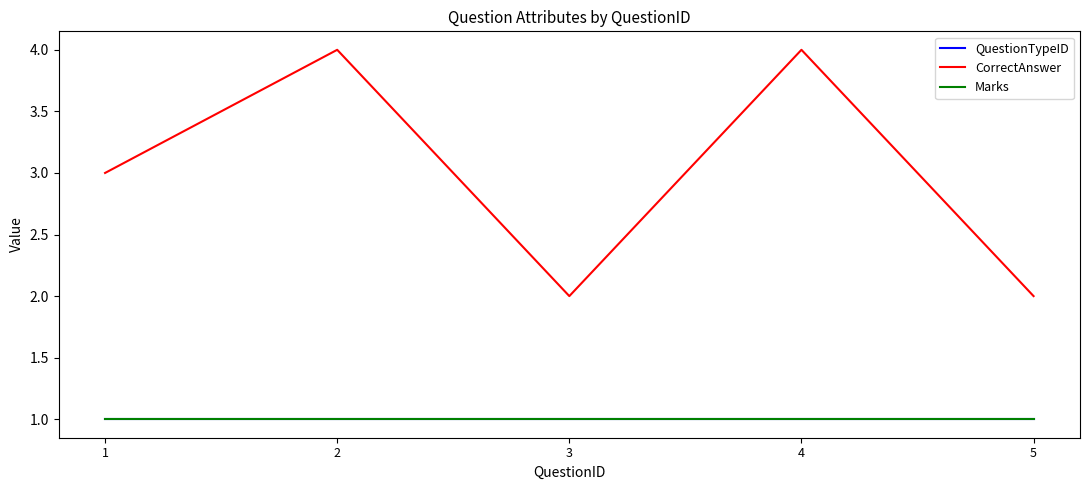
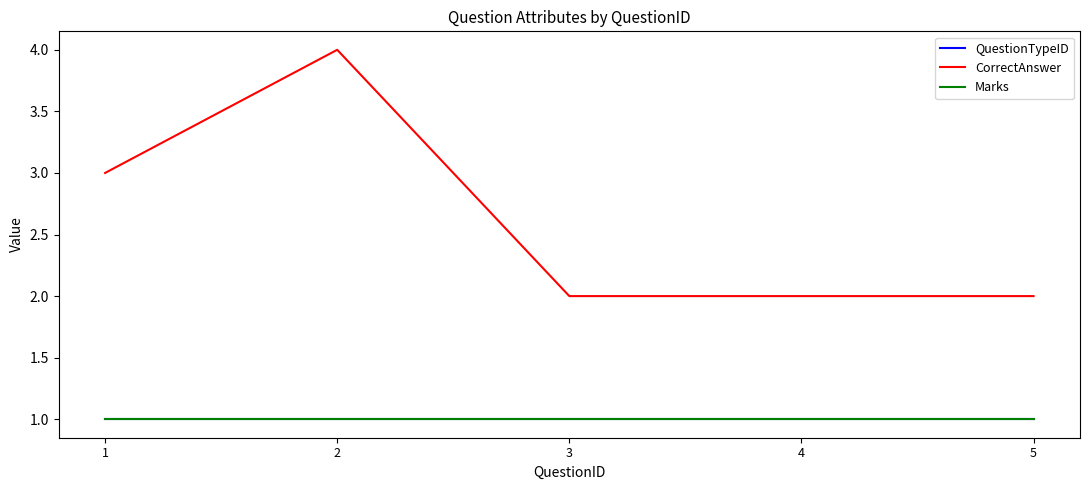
  {
    "Marks": {
      "1": 1,
      "2": 1,
      "3": 1,
      "4": 1,
      "5": 1
    },
    "CorrectAnswer": {
      "1": 3,
      "2": 4,
      "3": 2,
-     "4": 4,
+     "4": 2,
      "5": 2
    }
  }
